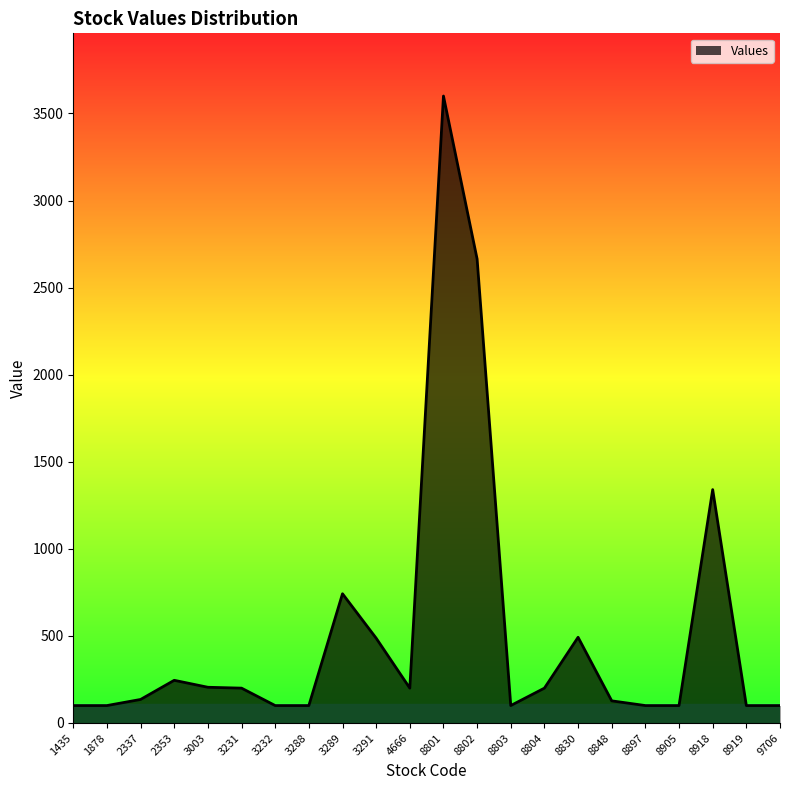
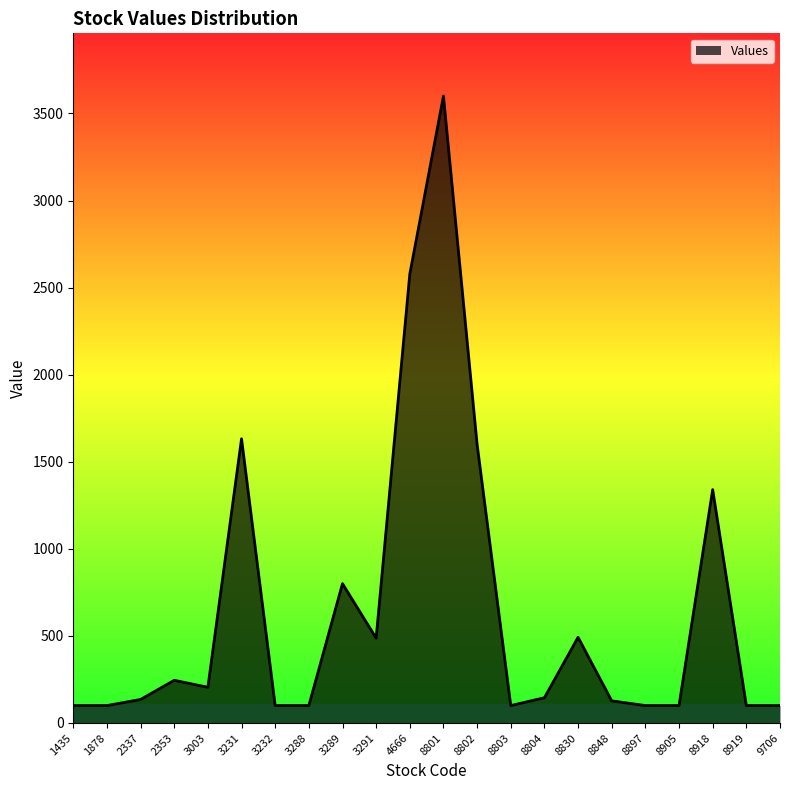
  {
    "2337": 140,
    "2353": 250,
    "3003": 210,
-   "3231": 200,
-   "3289": 740,
+   "3231": 1630,
+   "3289": 800,
    "3291": 490,
-   "4666": 200,
+   "4666": 2580,
    "8801": 3600,
-   "8802": 2660,
-   "8804": 200,
+   "8802": 1600,
+   "8804": 150,
    "8830": 490,
    "8848": 130,
    "8918": 1340
  }
